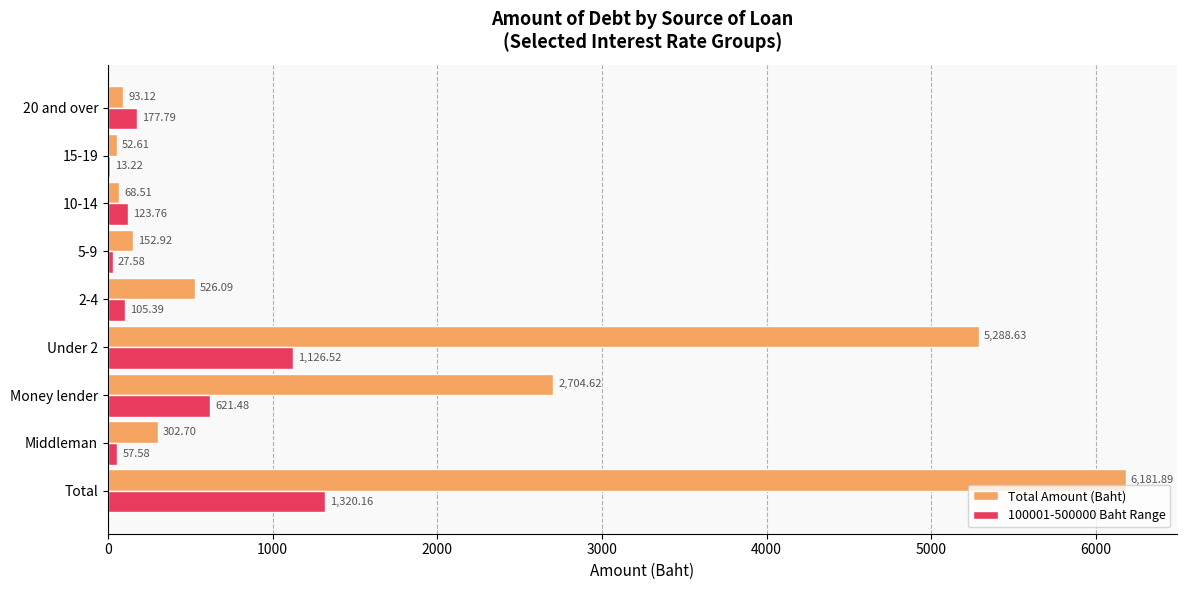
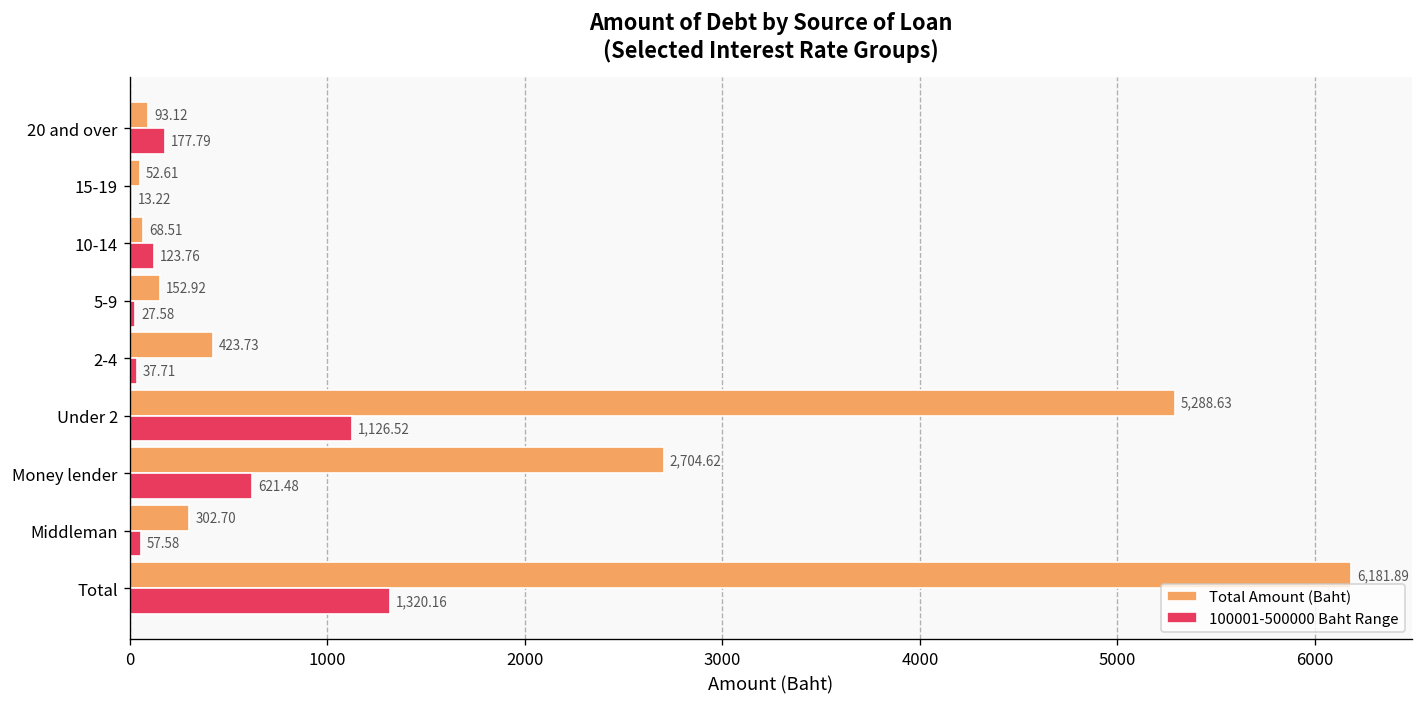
  {
    "Total Amount (Baht)": {
      "20 and over": "93.12",
      "15-19": "52.61",
      "10-14": "68.51",
      "5-9": "152.92",
-     "2-4": "526.09",
+     "2-4": "423.73",
      "Under 2": "5,288.63",
      "Money lender": "2,704.62",
      "Middleman": "302.70",
      "Total": "6,181.89"
    },
    "100001-500000 Baht Range": {
      "20 and over": "177.79",
      "15-19": "13.22",
      "10-14": "123.76",
      "5-9": "27.58",
-     "2-4": "105.39",
+     "2-4": "37.71",
      "Under 2": "1,126.52",
      "Money lender": "621.48",
      "Middleman": "57.58",
      "Total": "1,320.16"
    }
  }
